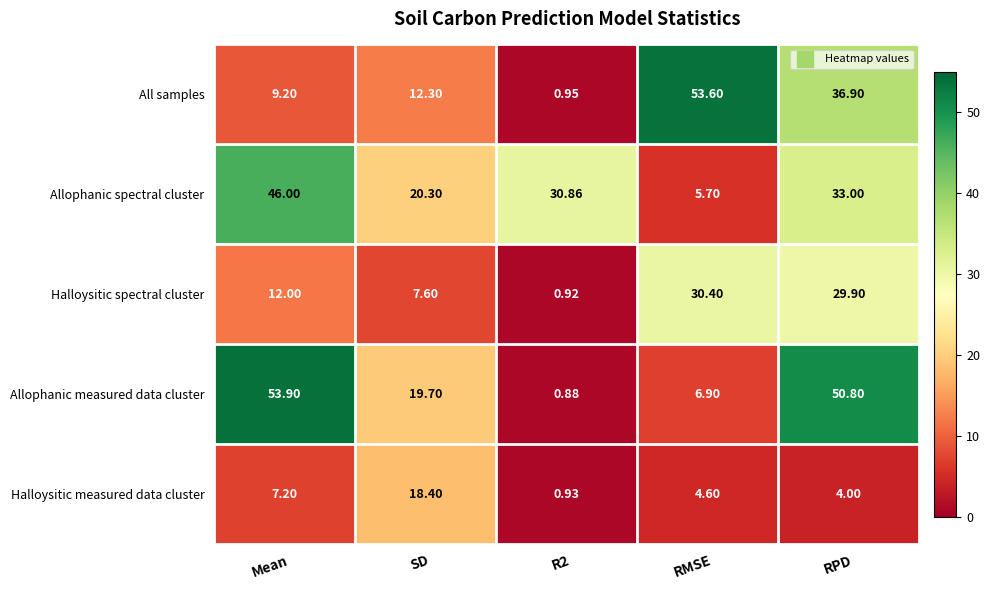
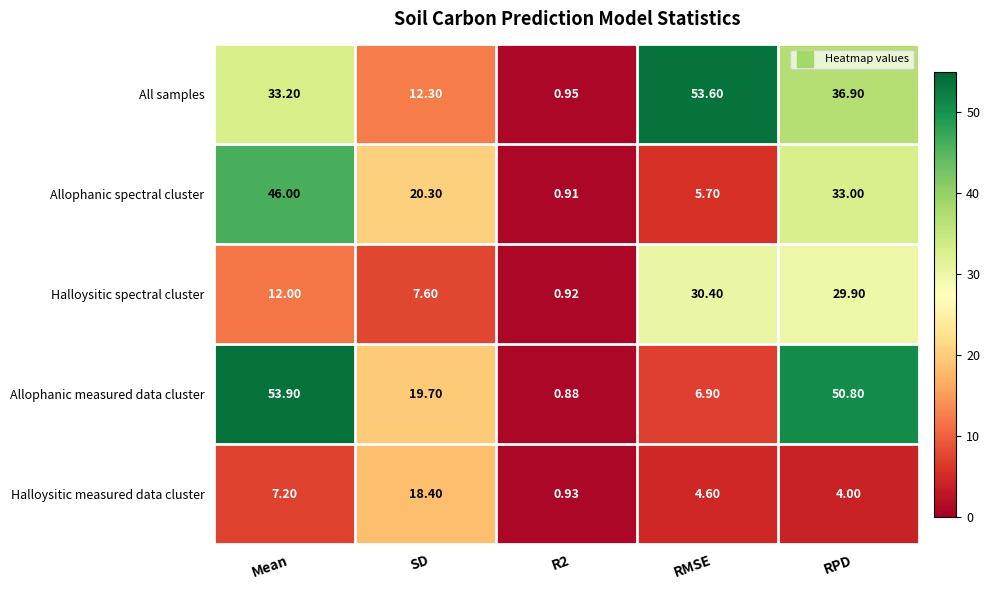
  {
    "All samples": {
-     "Mean": 9.20,
+     "Mean": 33.20,
      "SD": 12.30,
      "R2": 0.95,
      "RMSE": 53.60,
      "RPD": 36.90
    },
    "Allophanic spectral cluster": {
      "Mean": 46.00,
      "SD": 20.30,
-     "R2": 30.86,
+     "R2": 0.91,
      "RMSE": 5.70,
      "RPD": 33.00
    },
    "Halloysitic spectral cluster": {
      "Mean": 12.00,
      "SD": 7.60,
      "R2": 0.92,
      "RMSE": 30.40,
      "RPD": 29.90
    },
    "Allophanic measured data cluster": {
      "Mean": 53.90,
      "SD": 19.70,
      "R2": 0.88,
      "RMSE": 6.90,
      "RPD": 50.80
    },
    "Halloysitic measured data cluster": {
      "Mean": 7.20,
      "SD": 18.40,
      "R2": 0.93,
      "RMSE": 4.60,
      "RPD": 4.00
    }
  }
